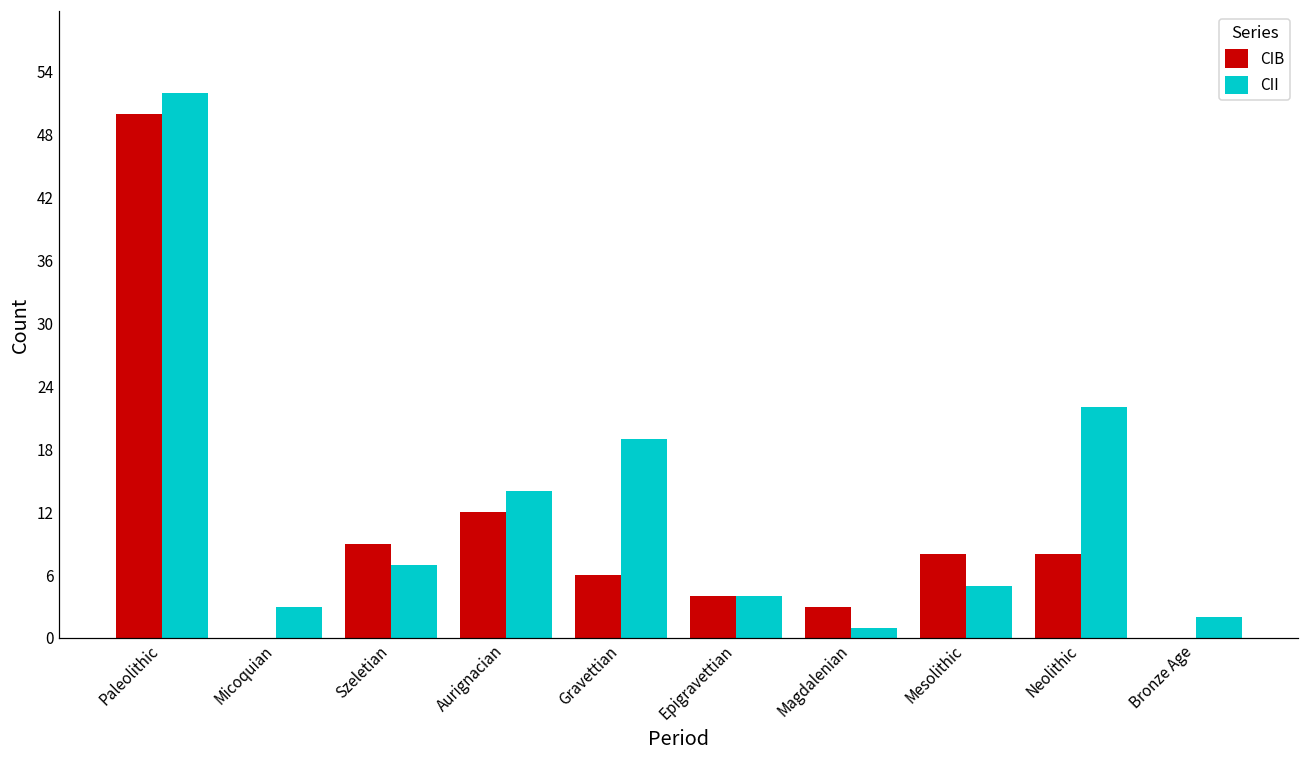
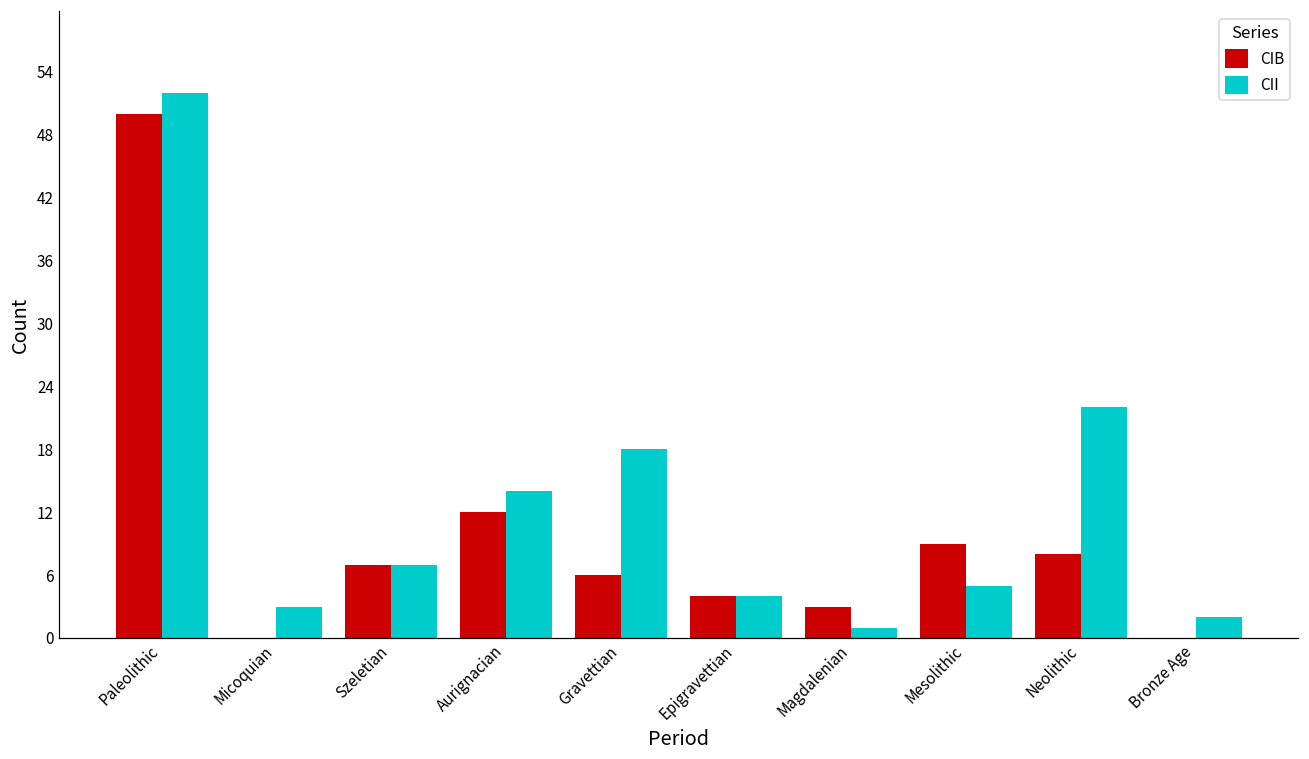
  {
    "CIB": {
      "Paleolithic": 50,
      "Micoquian": 0,
-     "Szeletian": 9,
+     "Szeletian": 7,
      "Aurignacian": 12,
      "Gravettian": 6,
      "Epigravettian": 4,
      "Magdalenian": 3,
-     "Mesolithic": 8,
+     "Mesolithic": 9,
      "Neolithic": 8,
      "Bronze Age": 0
    },
    "CII": {
      "Paleolithic": 52,
      "Micoquian": 3,
      "Szeletian": 7,
      "Aurignacian": 14,
-     "Gravettian": 19,
+     "Gravettian": 18,
      "Epigravettian": 4,
      "Magdalenian": 1,
      "Mesolithic": 5,
      "Neolithic": 22,
      "Bronze Age": 2
    }
  }
